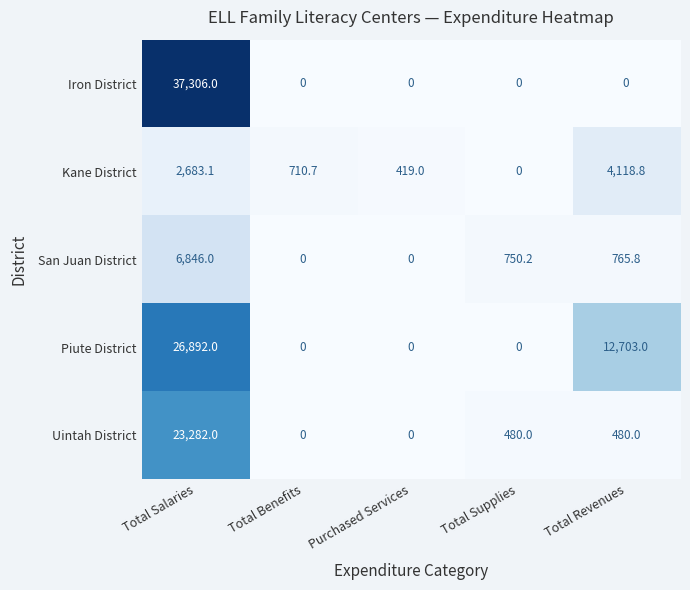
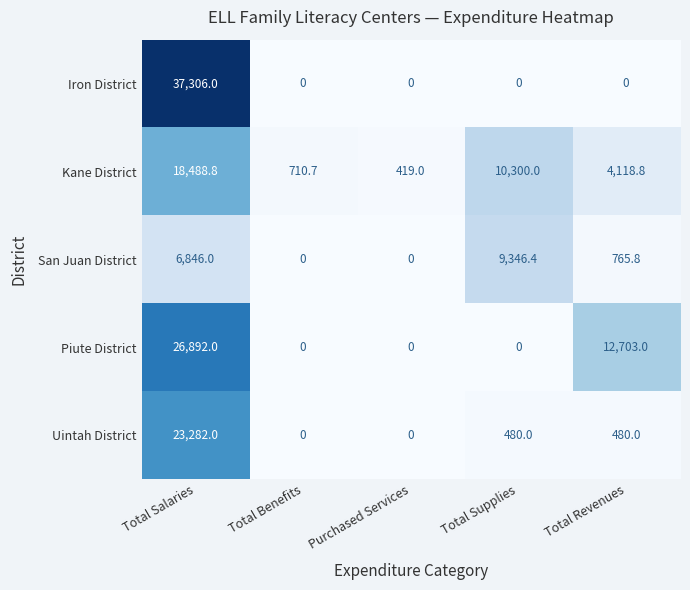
  {
    "Iron District": {
      "Total Salaries": "37,306.0",
      "Total Benefits": "0",
      "Purchased Services": "0",
      "Total Supplies": "0",
      "Total Revenues": "0"
    },
    "Kane District": {
-     "Total Salaries": "2,683.1",
+     "Total Salaries": "18,488.8",
      "Total Benefits": "710.7",
      "Purchased Services": "419.0",
-     "Total Supplies": "0",
+     "Total Supplies": "10,300.0",
      "Total Revenues": "4,118.8"
    },
    "San Juan District": {
      "Total Salaries": "6,846.0",
      "Total Benefits": "0",
      "Purchased Services": "0",
-     "Total Supplies": "750.2",
+     "Total Supplies": "9,346.4",
      "Total Revenues": "765.8"
    },
    "Piute District": {
      "Total Salaries": "26,892.0",
      "Total Benefits": "0",
      "Purchased Services": "0",
      "Total Supplies": "0",
      "Total Revenues": "12,703.0"
    },
    "Uintah District": {
      "Total Salaries": "23,282.0",
      "Total Benefits": "0",
      "Purchased Services": "0",
      "Total Supplies": "480.0",
      "Total Revenues": "480.0"
    }
  }
